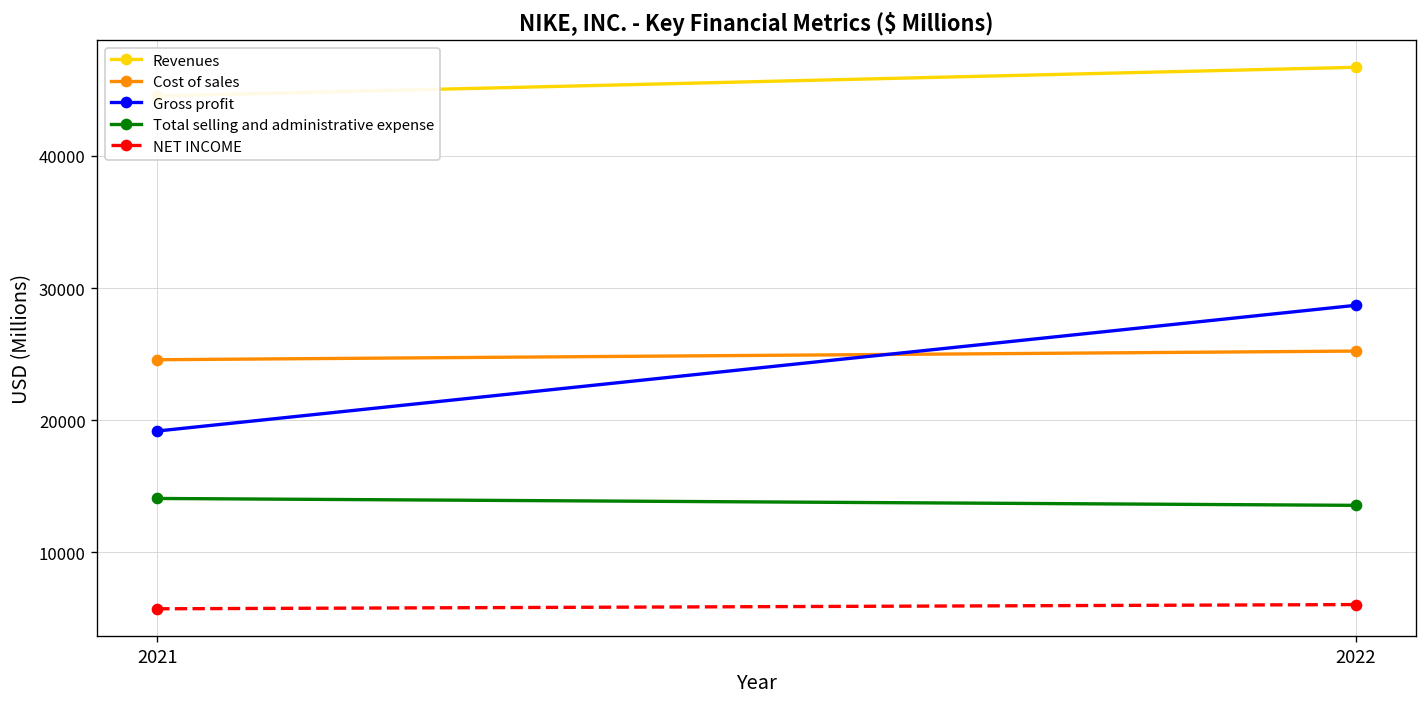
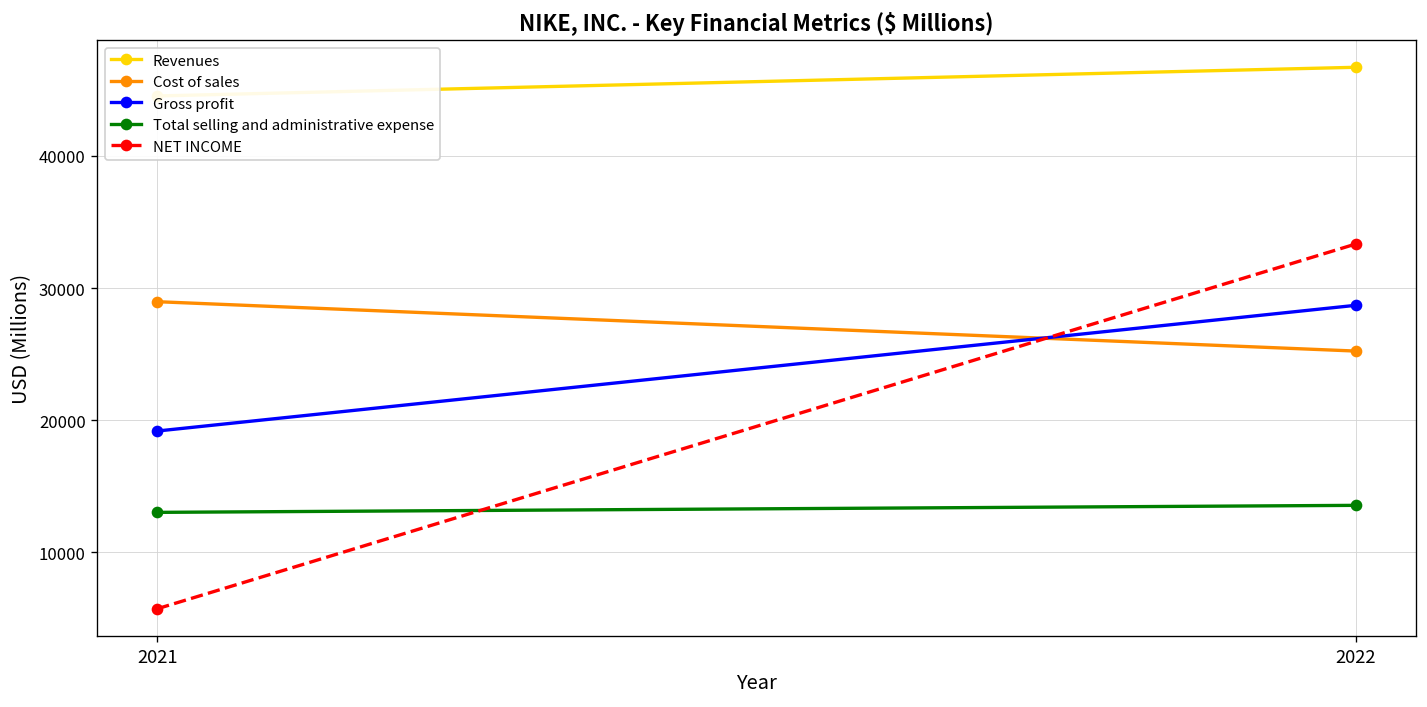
  {
    "Revenues": {
      "2022": 46700
    },
    "Cost of sales": {
-     "2021": 24600,
+     "2021": 29000,
      "2022": 25200
    },
    "Gross profit": {
      "2021": 19200,
      "2022": 28700
    },
    "Total selling and administrative expense": {
-     "2021": 14100,
+     "2021": 13000,
      "2022": 13600
    },
    "NET INCOME": {
      "2021": 5700,
-     "2022": 6000
+     "2022": 33300
    }
  }
